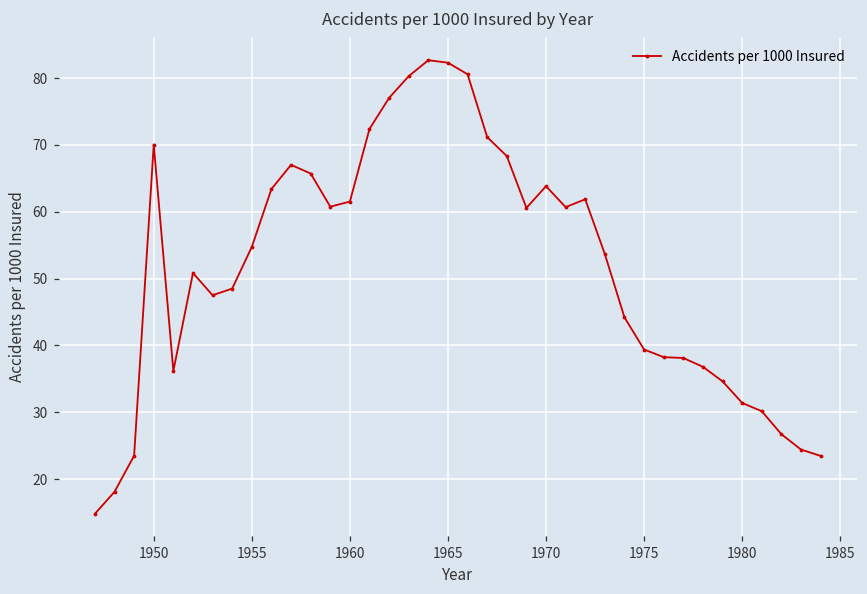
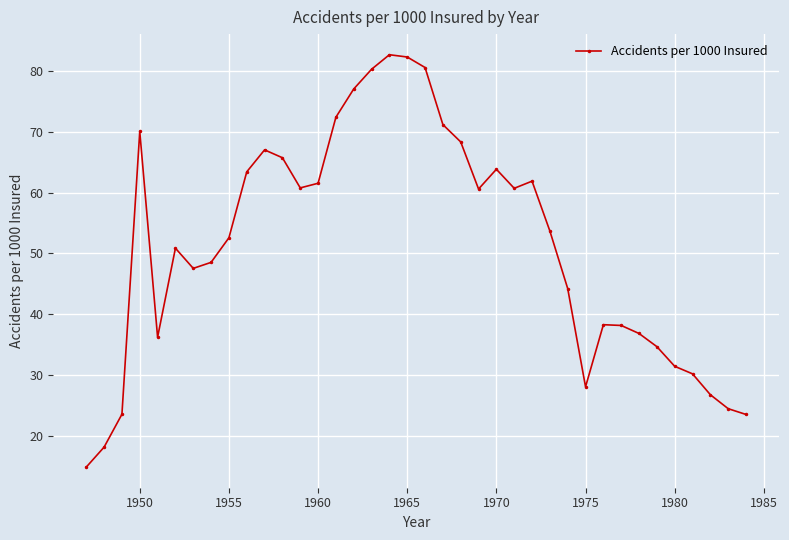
  {
    "1950": 70,
-   "1955": 55,
+   "1955": 53,
    "1960": 62,
    "1965": 82,
    "1970": 64,
-   "1975": 39,
+   "1975": 28,
    "1980": 31
  }
